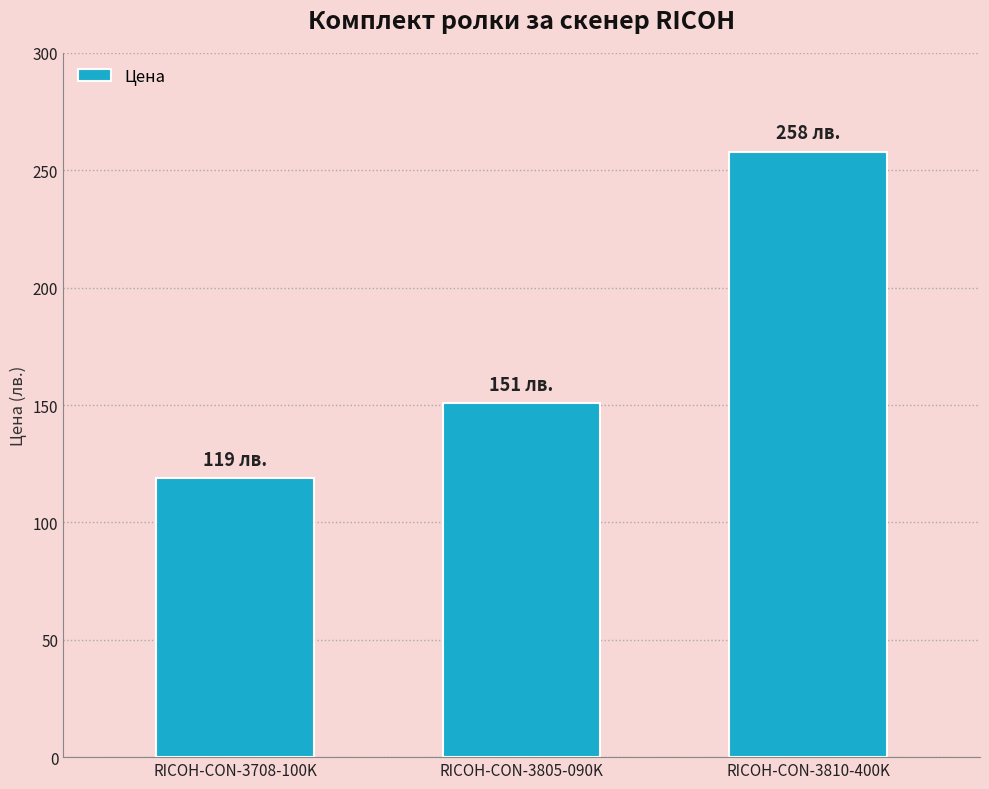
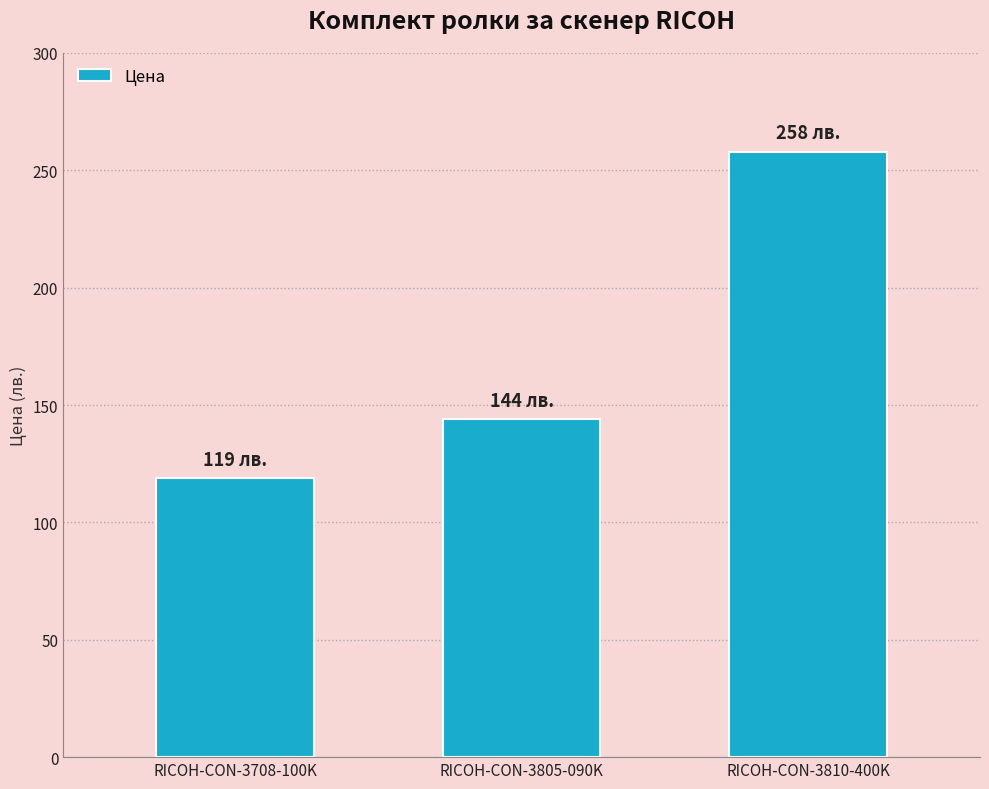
  {
    "RICOH-CON-3708-100K": 119,
-   "RICOH-CON-3805-090K": 151,
+   "RICOH-CON-3805-090K": 144,
    "RICOH-CON-3810-400K": 258
  }
